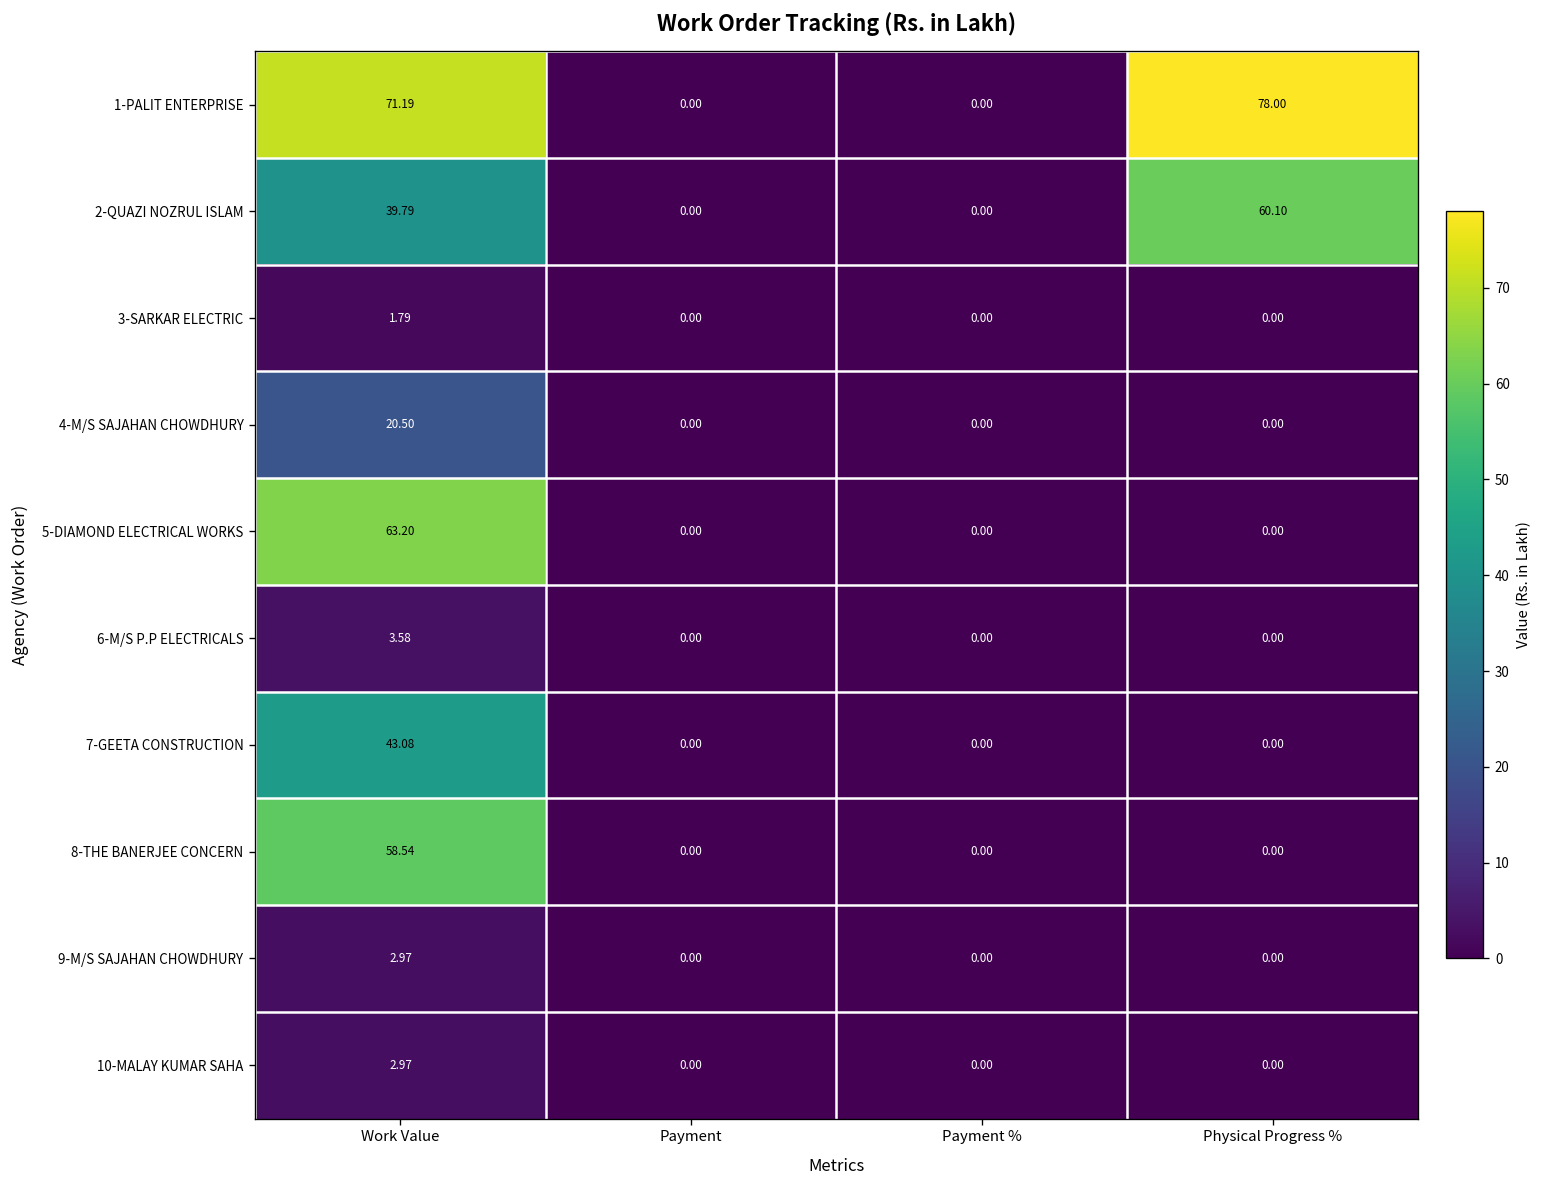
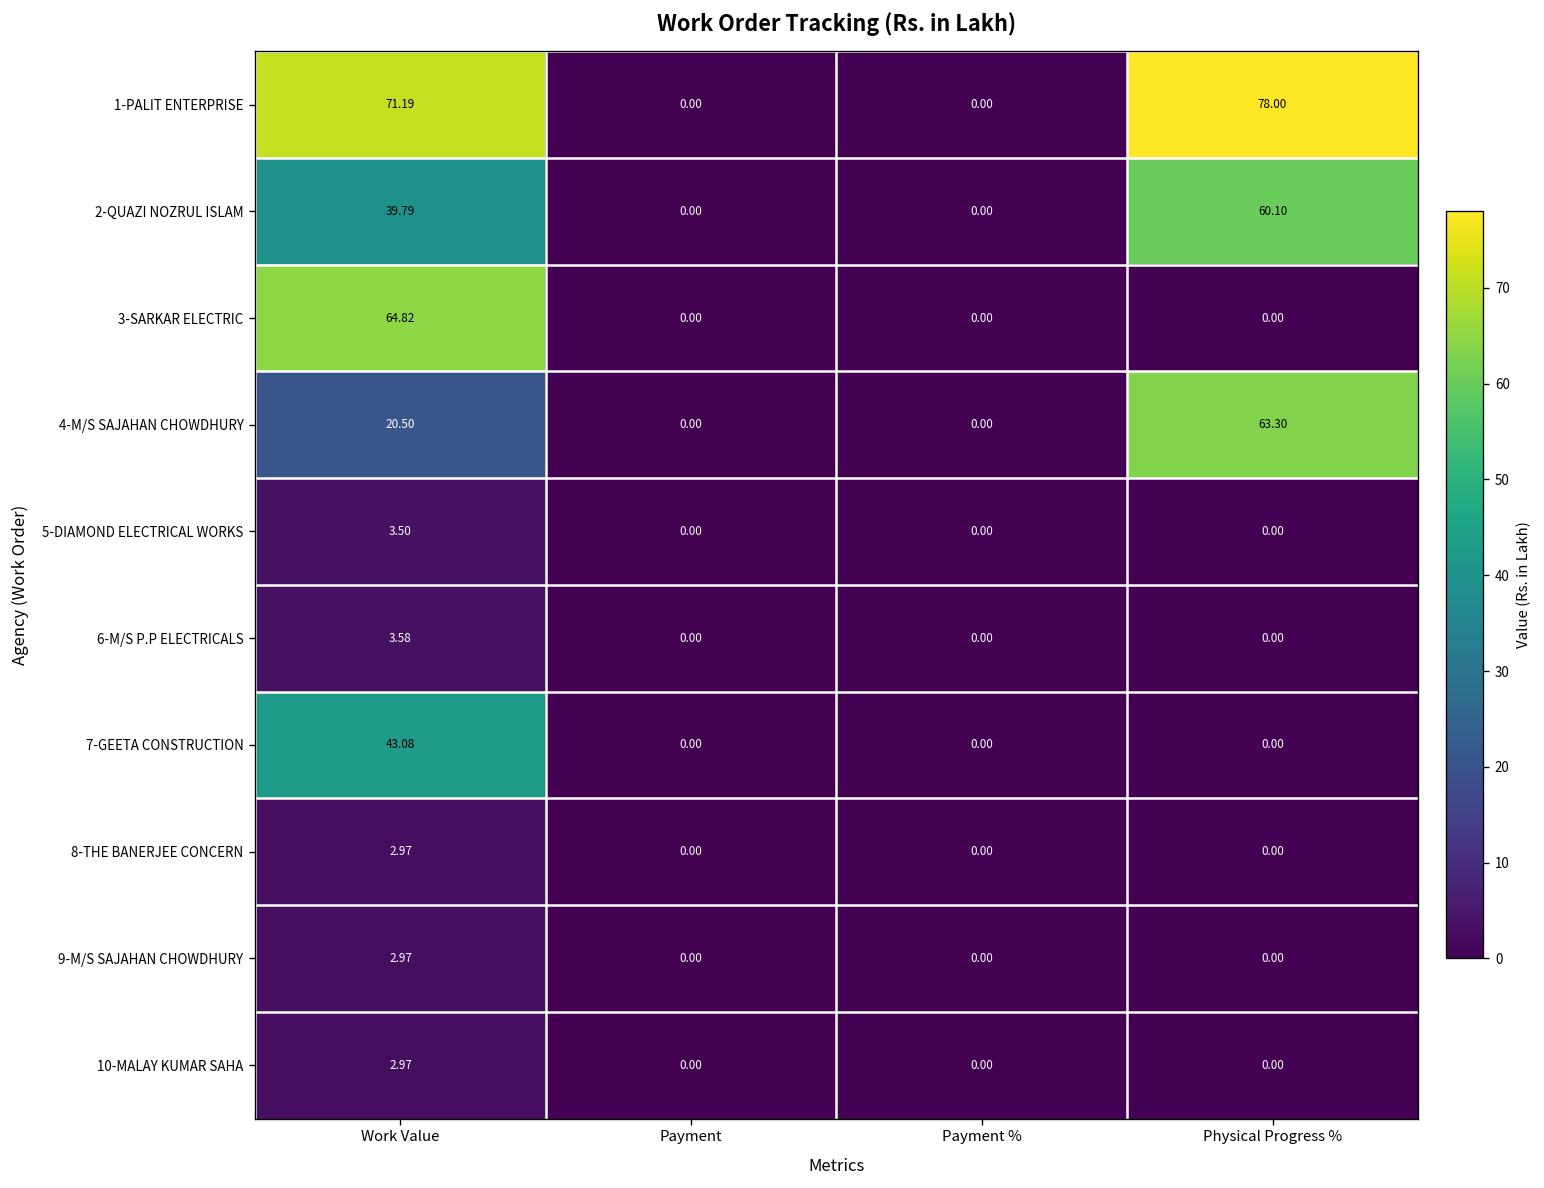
  {
    "1-PALIT ENTERPRISE": {
      "Work Value": 71.19,
      "Payment": 0.00,
      "Payment %": 0.00,
      "Physical Progress %": 78.00
    },
    "2-QUAZI NOZRUL ISLAM": {
      "Work Value": 39.79,
      "Payment": 0.00,
      "Payment %": 0.00,
      "Physical Progress %": 60.10
    },
    "3-SARKAR ELECTRIC": {
-     "Work Value": 1.79,
+     "Work Value": 64.82,
      "Payment": 0.00,
      "Payment %": 0.00,
      "Physical Progress %": 0.00
    },
    "4-M/S SAJAHAN CHOWDHURY": {
      "Work Value": 20.50,
      "Payment": 0.00,
      "Payment %": 0.00,
-     "Physical Progress %": 0.00
+     "Physical Progress %": 63.30
    },
    "5-DIAMOND ELECTRICAL WORKS": {
-     "Work Value": 63.20,
+     "Work Value": 3.50,
      "Payment": 0.00,
      "Payment %": 0.00,
      "Physical Progress %": 0.00
    },
    "6-M/S P.P ELECTRICALS": {
      "Work Value": 3.58,
      "Payment": 0.00,
      "Payment %": 0.00,
      "Physical Progress %": 0.00
    },
    "7-GEETA CONSTRUCTION": {
      "Work Value": 43.08,
      "Payment": 0.00,
      "Payment %": 0.00,
      "Physical Progress %": 0.00
    },
    "8-THE BANERJEE CONCERN": {
-     "Work Value": 58.54,
+     "Work Value": 2.97,
      "Payment": 0.00,
      "Payment %": 0.00,
      "Physical Progress %": 0.00
    },
    "9-M/S SAJAHAN CHOWDHURY": {
      "Work Value": 2.97,
      "Payment": 0.00,
      "Payment %": 0.00,
      "Physical Progress %": 0.00
    },
    "10-MALAY KUMAR SAHA": {
      "Work Value": 2.97,
      "Payment": 0.00,
      "Payment %": 0.00,
      "Physical Progress %": 0.00
    }
  }
